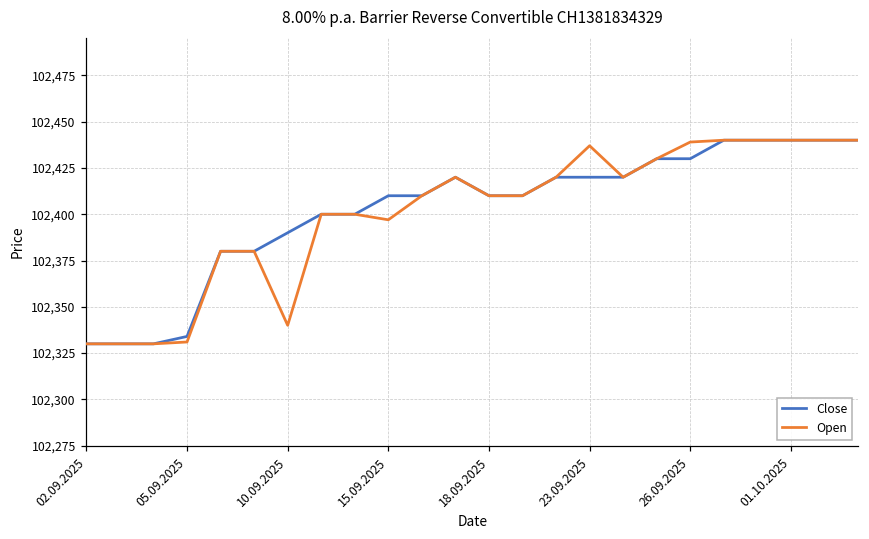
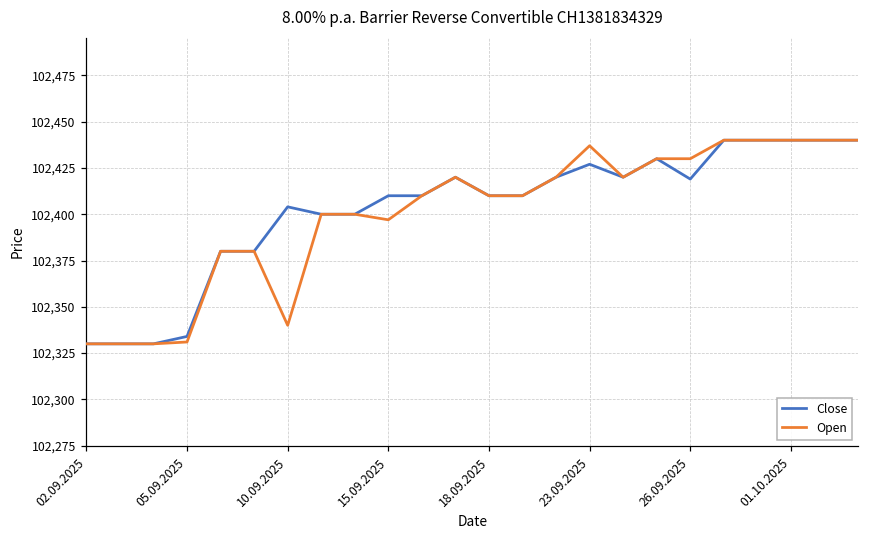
  {
    "Close": {
      "05.09.2025": "102,334",
-     "10.09.2025": "102,390",
+     "10.09.2025": "102,404",
      "15.09.2025": "102,410",
-     "23.09.2025": "102,420",
-     "26.09.2025": "102,430"
+     "23.09.2025": "102,427",
+     "26.09.2025": "102,419"
    },
    "Open": {
      "05.09.2025": "102,331",
      "10.09.2025": "102,340",
      "15.09.2025": "102,397",
      "23.09.2025": "102,437",
-     "26.09.2025": "102,439"
+     "26.09.2025": "102,430"
    }
  }
